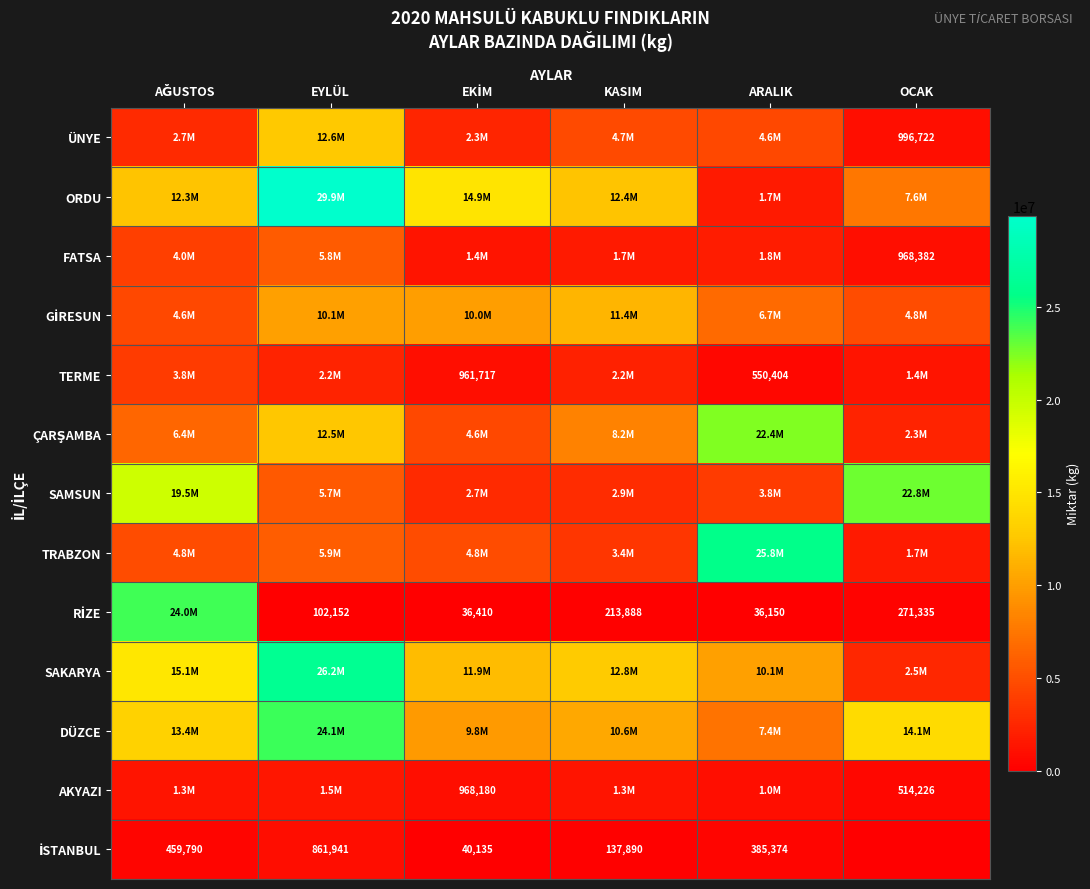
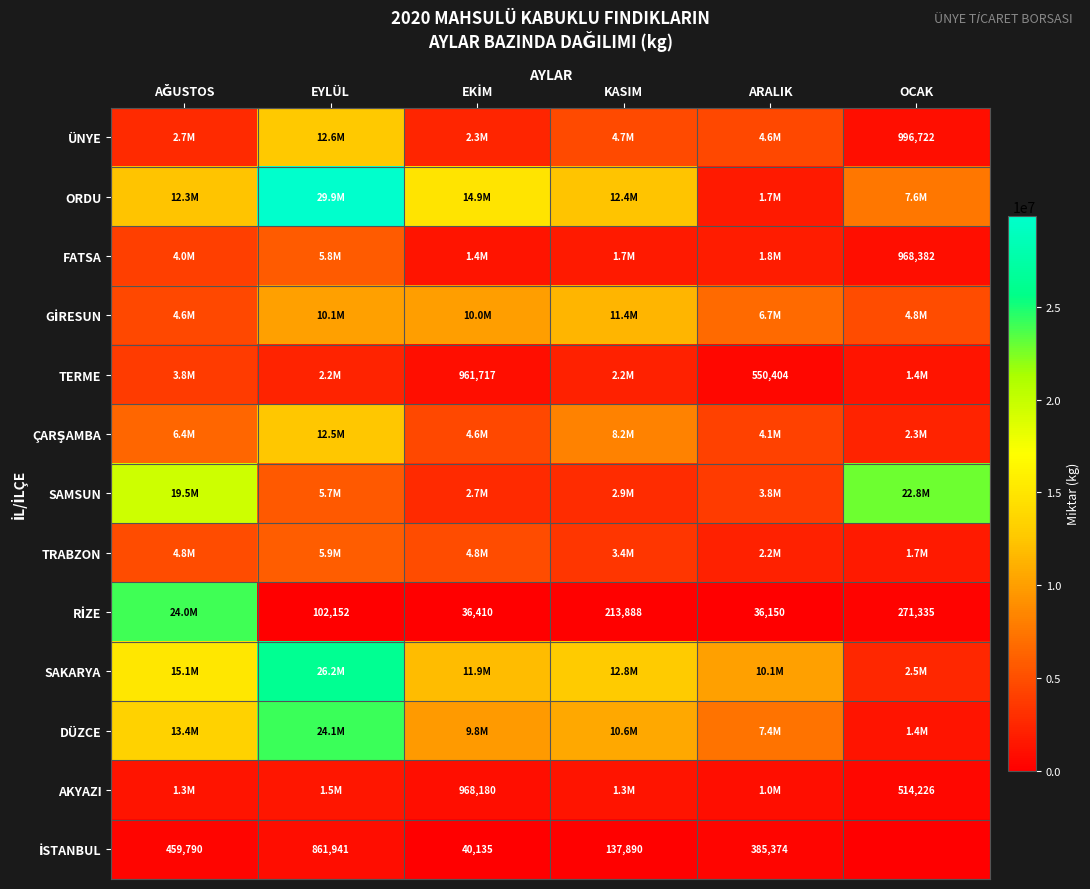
  {
    "ÜNYE": {
      "AĞUSTOS": "2.7M",
      "EYLÜL": "12.6M",
      "EKİM": "2.3M",
      "KASIM": "4.7M",
      "ARALIK": "4.6M",
      "OCAK": "996,722"
    },
    "ORDU": {
      "AĞUSTOS": "12.3M",
      "EYLÜL": "29.9M",
      "EKİM": "14.9M",
      "KASIM": "12.4M",
      "ARALIK": "1.7M",
      "OCAK": "7.6M"
    },
    "FATSA": {
      "AĞUSTOS": "4.0M",
      "EYLÜL": "5.8M",
      "EKİM": "1.4M",
      "KASIM": "1.7M",
      "ARALIK": "1.8M",
      "OCAK": "968,382"
    },
    "GİRESUN": {
      "AĞUSTOS": "4.6M",
      "EYLÜL": "10.1M",
      "EKİM": "10.0M",
      "KASIM": "11.4M",
      "ARALIK": "6.7M",
      "OCAK": "4.8M"
    },
    "TERME": {
      "AĞUSTOS": "3.8M",
      "EYLÜL": "2.2M",
      "EKİM": "961,717",
      "KASIM": "2.2M",
      "ARALIK": "550,404",
      "OCAK": "1.4M"
    },
    "ÇARŞAMBA": {
      "AĞUSTOS": "6.4M",
      "EYLÜL": "12.5M",
      "EKİM": "4.6M",
      "KASIM": "8.2M",
-     "ARALIK": "22.4M",
+     "ARALIK": "4.1M",
      "OCAK": "2.3M"
    },
    "SAMSUN": {
      "AĞUSTOS": "19.5M",
      "EYLÜL": "5.7M",
      "EKİM": "2.7M",
      "KASIM": "2.9M",
      "ARALIK": "3.8M",
      "OCAK": "22.8M"
    },
    "TRABZON": {
      "AĞUSTOS": "4.8M",
      "EYLÜL": "5.9M",
      "EKİM": "4.8M",
      "KASIM": "3.4M",
-     "ARALIK": "25.8M",
+     "ARALIK": "2.2M",
      "OCAK": "1.7M"
    },
    "RİZE": {
      "AĞUSTOS": "24.0M",
      "EYLÜL": "102,152",
      "EKİM": "36,410",
      "KASIM": "213,888",
      "ARALIK": "36,150",
      "OCAK": "271,335"
    },
    "SAKARYA": {
      "AĞUSTOS": "15.1M",
      "EYLÜL": "26.2M",
      "EKİM": "11.9M",
      "KASIM": "12.8M",
      "ARALIK": "10.1M",
      "OCAK": "2.5M"
    },
    "DÜZCE": {
      "AĞUSTOS": "13.4M",
      "EYLÜL": "24.1M",
      "EKİM": "9.8M",
      "KASIM": "10.6M",
      "ARALIK": "7.4M",
-     "OCAK": "14.1M"
+     "OCAK": "1.4M"
    },
    "AKYAZI": {
      "AĞUSTOS": "1.3M",
      "EYLÜL": "1.5M",
      "EKİM": "968,180",
      "KASIM": "1.3M",
      "ARALIK": "1.0M",
      "OCAK": "514,226"
    },
    "İSTANBUL": {
      "AĞUSTOS": "459,790",
      "EYLÜL": "861,941",
      "EKİM": "40,135",
      "KASIM": "137,890",
      "ARALIK": "385,374"
    }
  }
